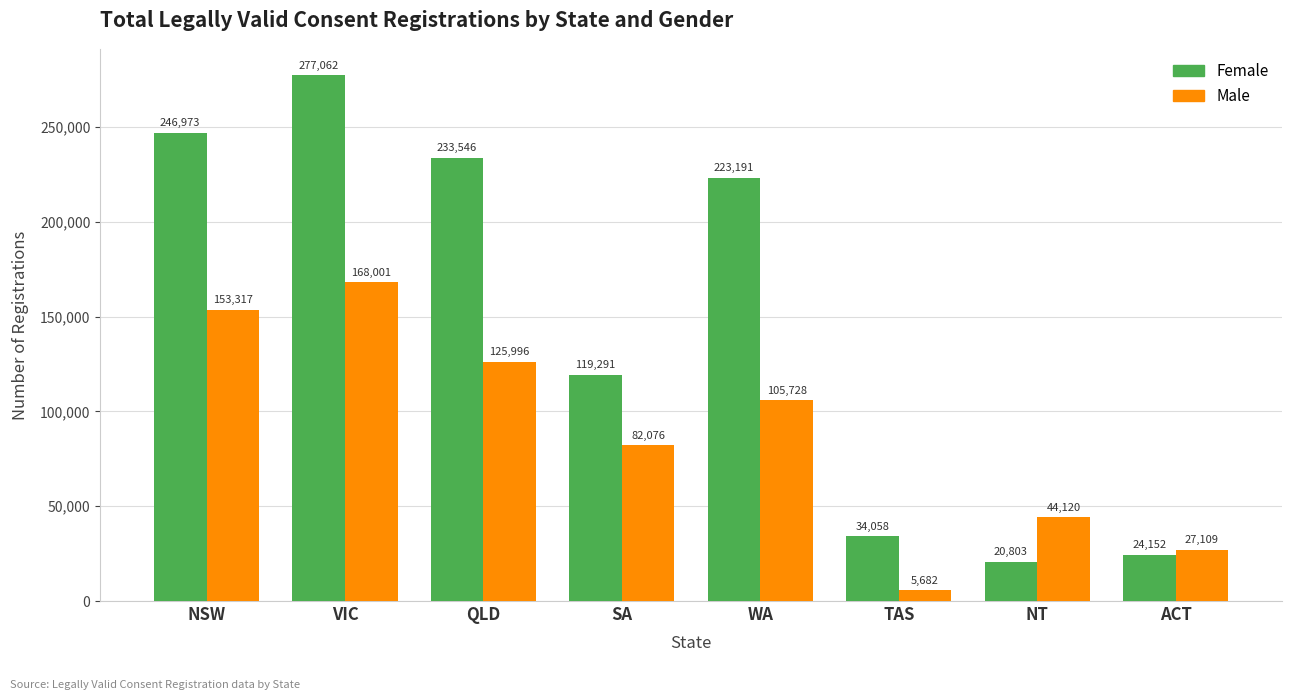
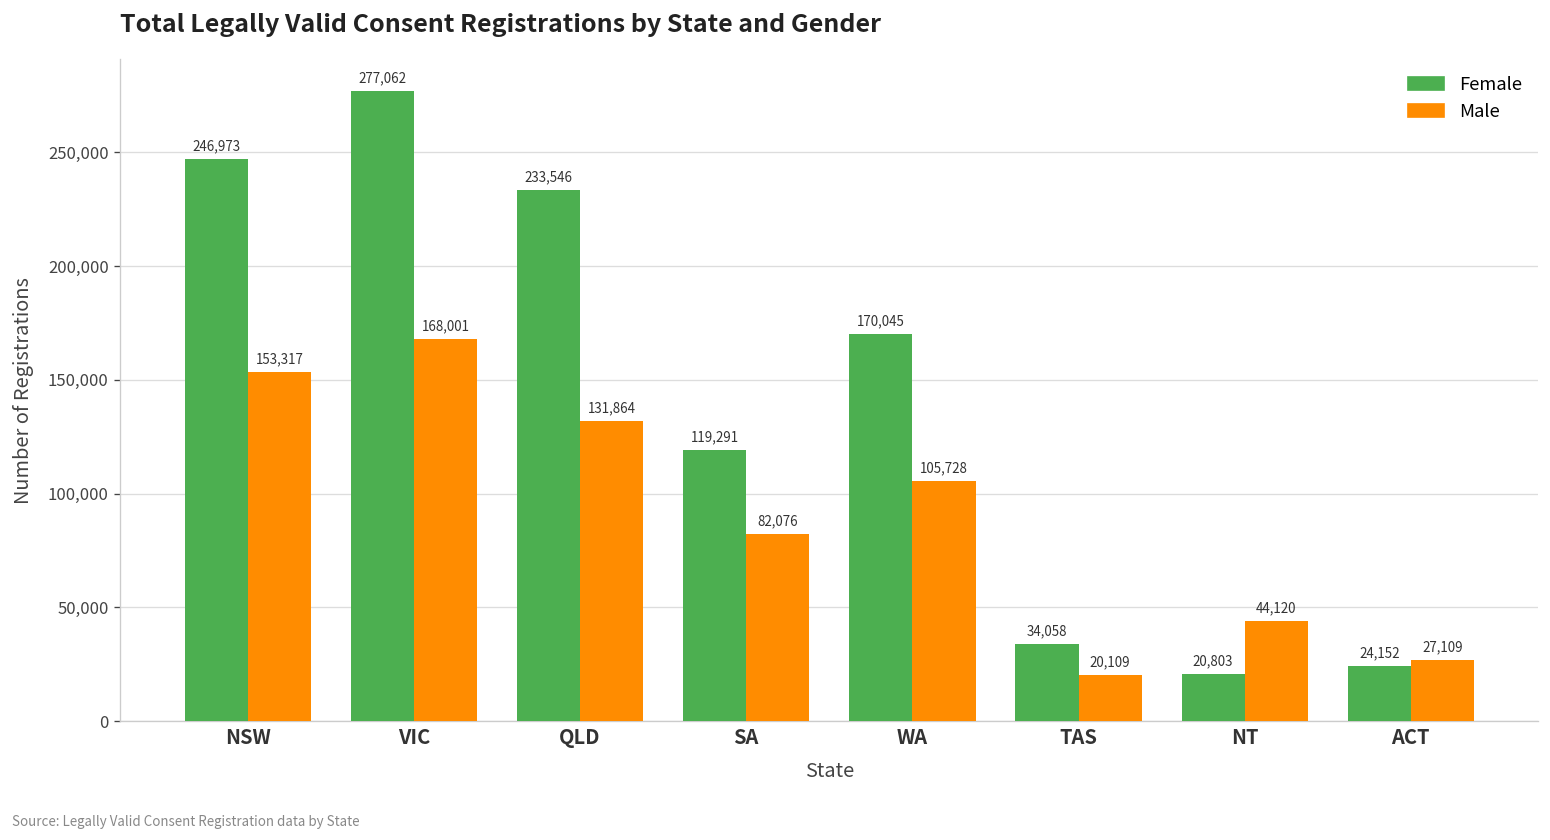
  {
    "Female": {
      "NSW": "246,973",
      "VIC": "277,062",
      "QLD": "233,546",
      "SA": "119,291",
-     "WA": "223,191",
+     "WA": "170,045",
      "TAS": "34,058",
      "NT": "20,803",
      "ACT": "24,152"
    },
    "Male": {
      "NSW": "153,317",
      "VIC": "168,001",
-     "QLD": "125,996",
+     "QLD": "131,864",
      "SA": "82,076",
      "WA": "105,728",
-     "TAS": "5,682",
+     "TAS": "20,109",
      "NT": "44,120",
      "ACT": "27,109"
    }
  }
